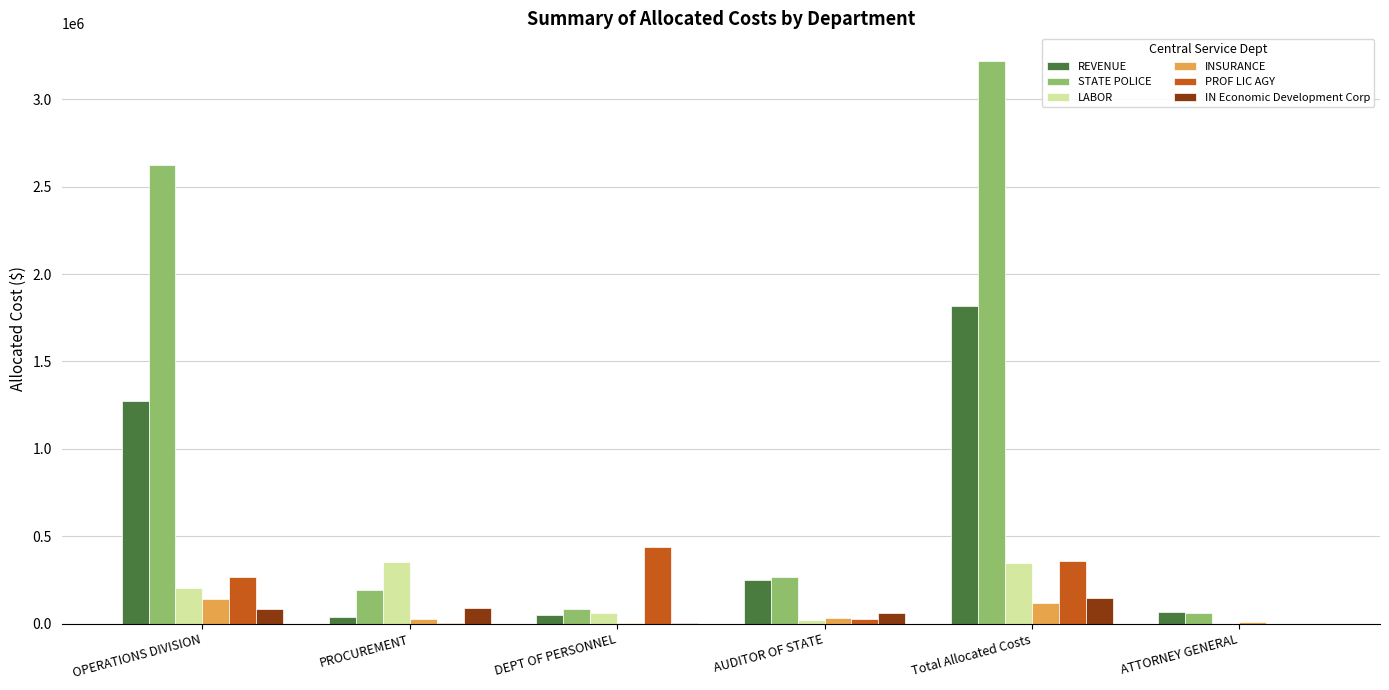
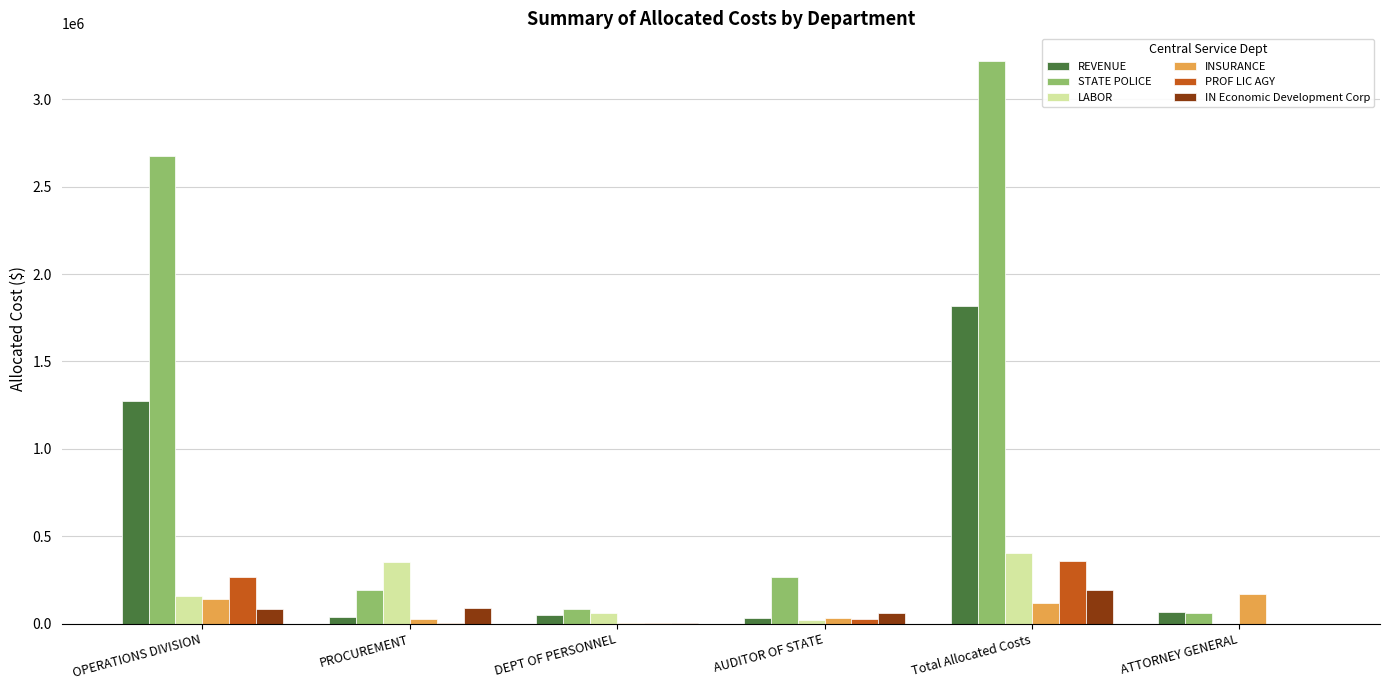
  {
    "REVENUE": {
      "OPERATIONS DIVISION": 1270000,
      "PROCUREMENT": 40000,
      "DEPT OF PERSONNEL": 50000,
-     "AUDITOR OF STATE": 250000,
+     "AUDITOR OF STATE": 30000,
      "Total Allocated Costs": 1820000,
      "ATTORNEY GENERAL": 60000
    },
    "STATE POLICE": {
-     "OPERATIONS DIVISION": 2620000,
+     "OPERATIONS DIVISION": 2670000,
      "PROCUREMENT": 190000,
      "DEPT OF PERSONNEL": 80000,
      "AUDITOR OF STATE": 270000,
      "Total Allocated Costs": 3220000,
      "ATTORNEY GENERAL": 60000
    },
    "LABOR": {
-     "OPERATIONS DIVISION": 210000,
+     "OPERATIONS DIVISION": 160000,
      "PROCUREMENT": 350000,
      "DEPT OF PERSONNEL": 60000,
      "AUDITOR OF STATE": 20000,
-     "Total Allocated Costs": 350000,
+     "Total Allocated Costs": 410000,
      "ATTORNEY GENERAL": 0
    },
    "INSURANCE": {
      "OPERATIONS DIVISION": 140000,
      "PROCUREMENT": 30000,
      "AUDITOR OF STATE": 30000,
      "Total Allocated Costs": 120000,
-     "ATTORNEY GENERAL": 10000
+     "ATTORNEY GENERAL": 170000
    },
    "PROF LIC AGY": {
      "OPERATIONS DIVISION": 260000,
-     "DEPT OF PERSONNEL": 440000,
+     "DEPT OF PERSONNEL": 0,
      "AUDITOR OF STATE": 30000,
      "Total Allocated Costs": 360000,
      "ATTORNEY GENERAL": 0
    },
    "IN Economic Development Corp": {
      "OPERATIONS DIVISION": 80000,
      "PROCUREMENT": 90000,
      "AUDITOR OF STATE": 60000,
-     "Total Allocated Costs": 140000,
+     "Total Allocated Costs": 190000,
      "ATTORNEY GENERAL": 0
    }
  }
